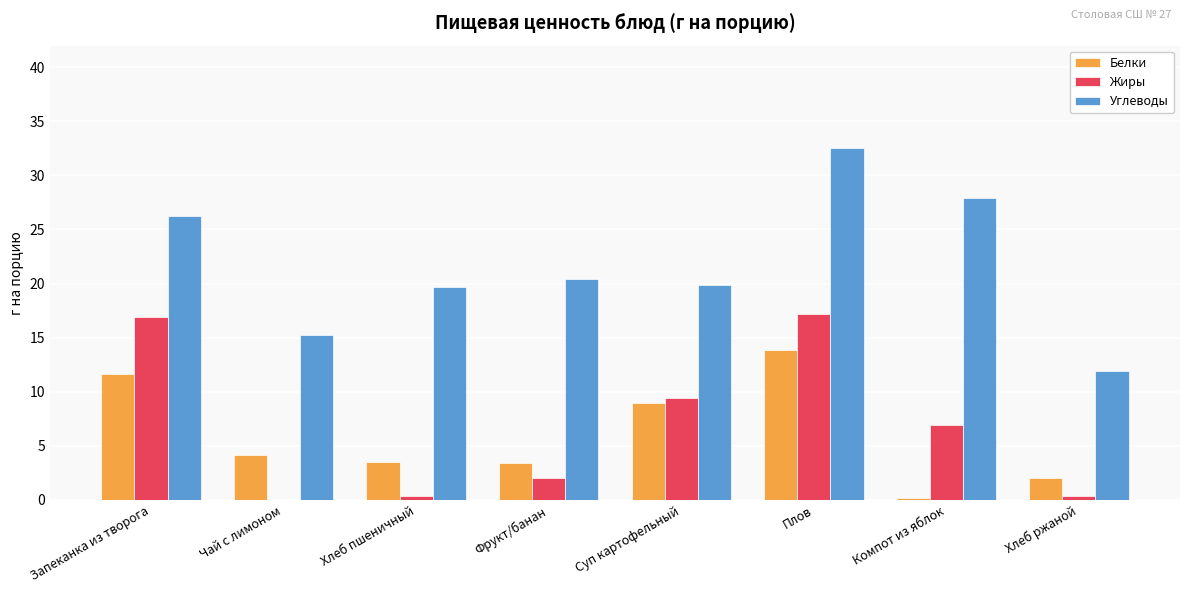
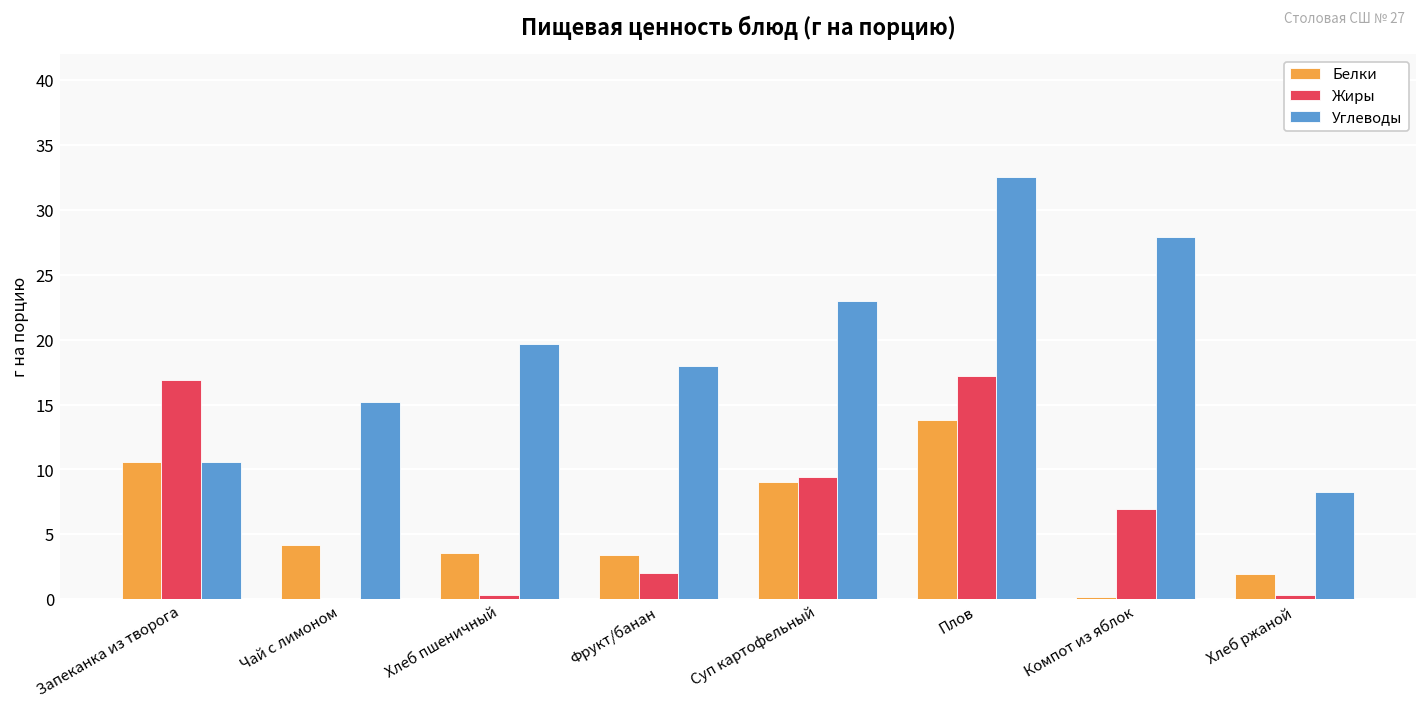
  {
    "Белки": {
-     "Запеканка из творога": 11.6,
+     "Запеканка из творога": 10.6,
      "Чай с лимоном": 4.2,
      "Хлеб пшеничный": 3.5,
      "Фрукт/банан": 3.4,
      "Суп картофельный": 9.0,
      "Плов": 13.8,
      "Хлеб ржаной": 2.0
    },
    "Жиры": {
      "Запеканка из творога": 16.9,
      "Хлеб пшеничный": 0.3,
      "Фрукт/банан": 2.0,
      "Суп картофельный": 9.4,
      "Плов": 17.2,
      "Компот из яблок": 7.0,
      "Хлеб ржаной": 0.4
    },
    "Углеводы": {
-     "Запеканка из творога": 26.3,
+     "Запеканка из творога": 10.6,
      "Чай с лимоном": 15.2,
      "Хлеб пшеничный": 19.7,
-     "Фрукт/банан": 20.4,
-     "Суп картофельный": 19.9,
+     "Фрукт/банан": 18.0,
+     "Суп картофельный": 23.0,
      "Плов": 32.5,
      "Компот из яблок": 27.9,
-     "Хлеб ржаной": 11.9
+     "Хлеб ржаной": 8.3
    }
  }
